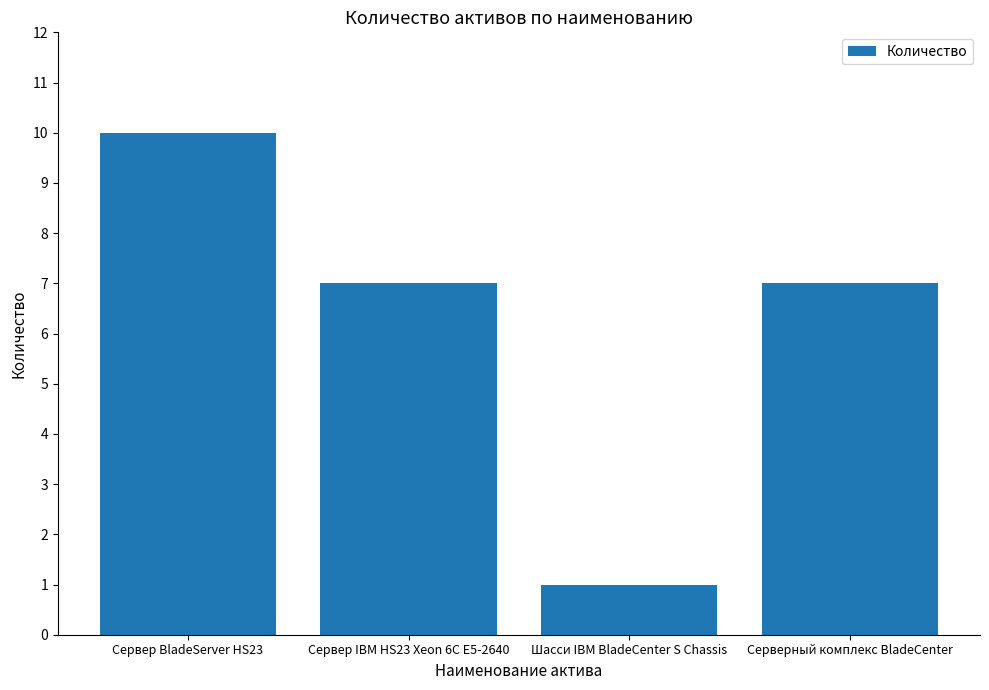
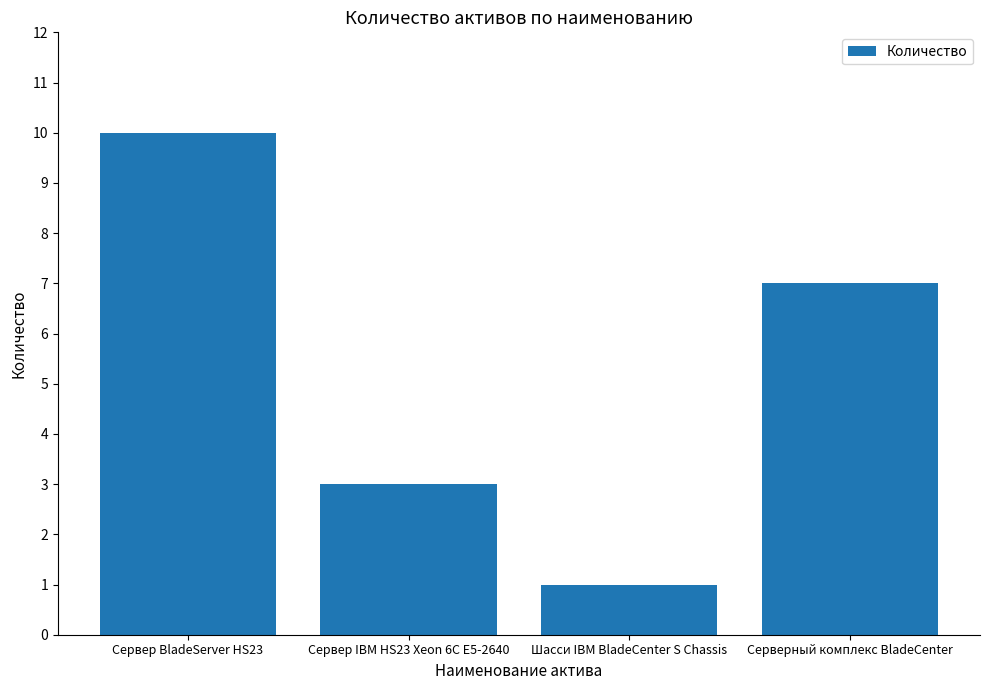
  {
    "Сервер BladeServer HS23": 10,
-   "Сервер IBM HS23 Xeon 6C E5-2640": 7,
+   "Сервер IBM HS23 Xeon 6C E5-2640": 3,
    "Шасси IBM BladeCenter S Chassis": 1,
    "Серверный комплекс BladeCenter": 7
  }
